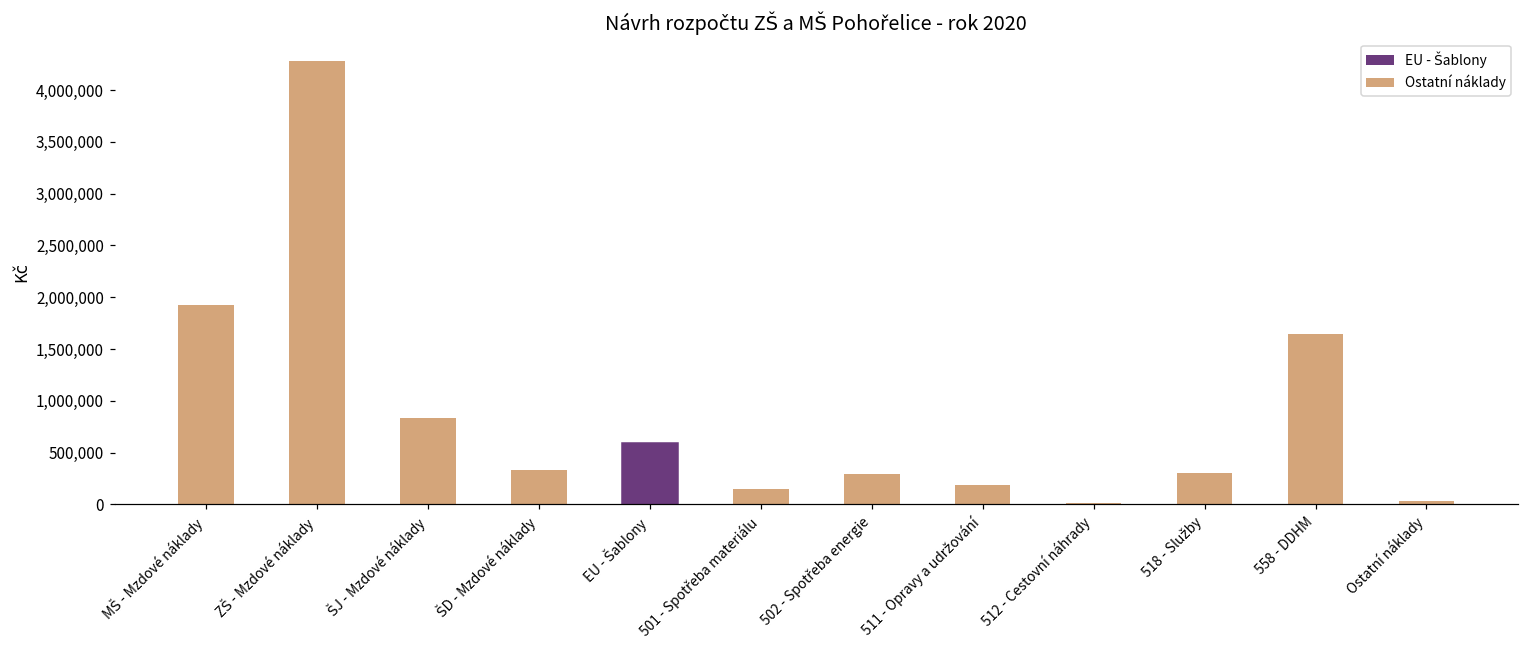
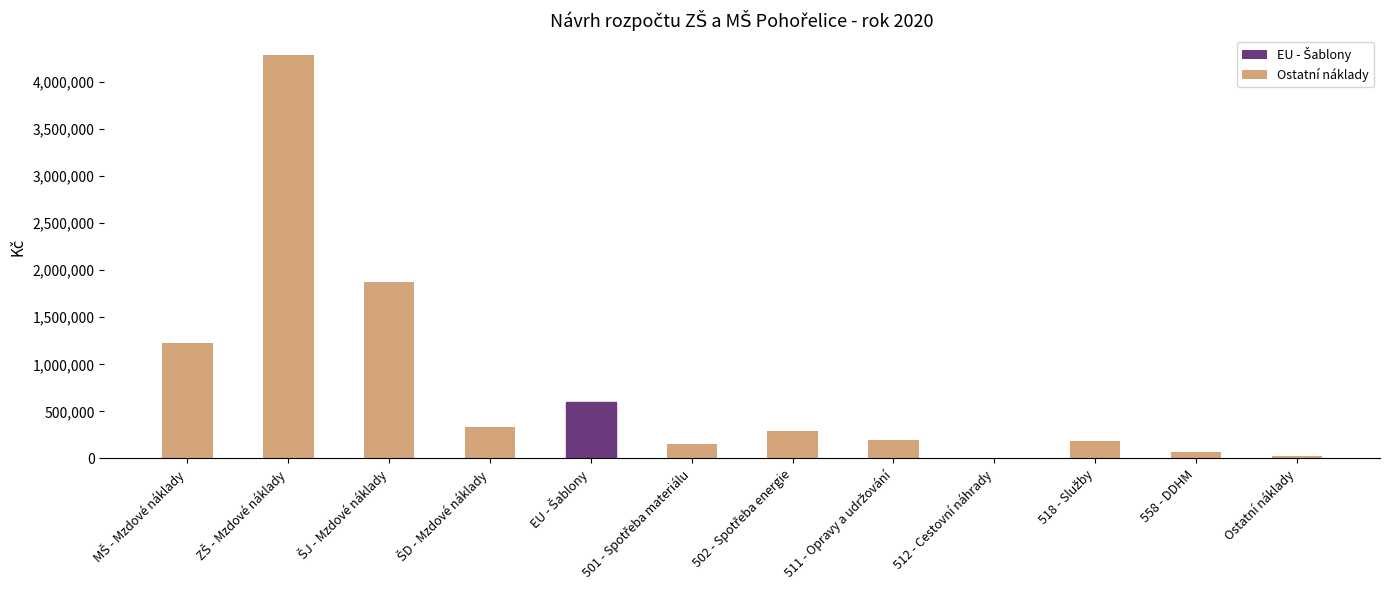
  {
-   "MŠ - Mzdové náklady": "1,900,000",
+   "MŠ - Mzdové náklady": "1,200,000",
    "ZŠ - Mzdové náklady": "4,300,000",
-   "ŠJ - Mzdové náklady": "800,000",
+   "ŠJ - Mzdové náklady": "1,900,000",
    "ŠD - Mzdové náklady": "300,000",
    "EU - Šablony": "600,000",
    "501 - Spotřeba materiálu": "200,000",
    "502 - Spotřeba energie": "300,000",
    "511 - Opravy a udržování": "200,000",
-   "518 - Služby": "300,000",
-   "558 - DDHM": "1,600,000",
+   "518 - Služby": "200,000",
+   "558 - DDHM": "100,000",
    "Ostatní náklady": "0"
  }
